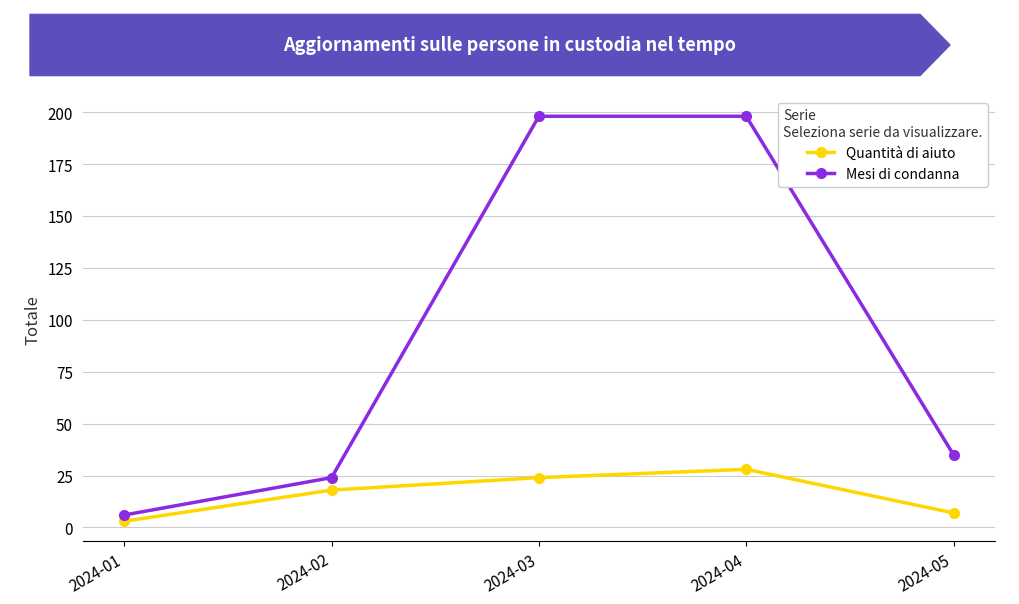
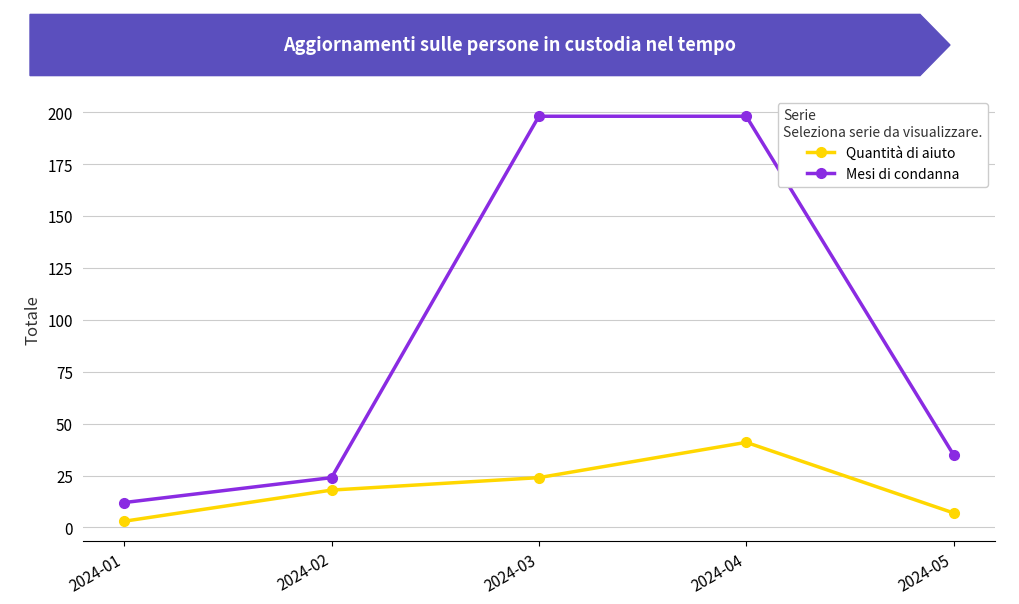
  {
    "Quantità di aiuto": {
      "2024-01": 3,
      "2024-02": 18,
      "2024-03": 24,
-     "2024-04": 28,
+     "2024-04": 41,
      "2024-05": 7
    },
    "Mesi di condanna": {
-     "2024-01": 6,
+     "2024-01": 12,
      "2024-02": 24,
      "2024-03": 198,
      "2024-04": 198,
      "2024-05": 35
    }
  }
